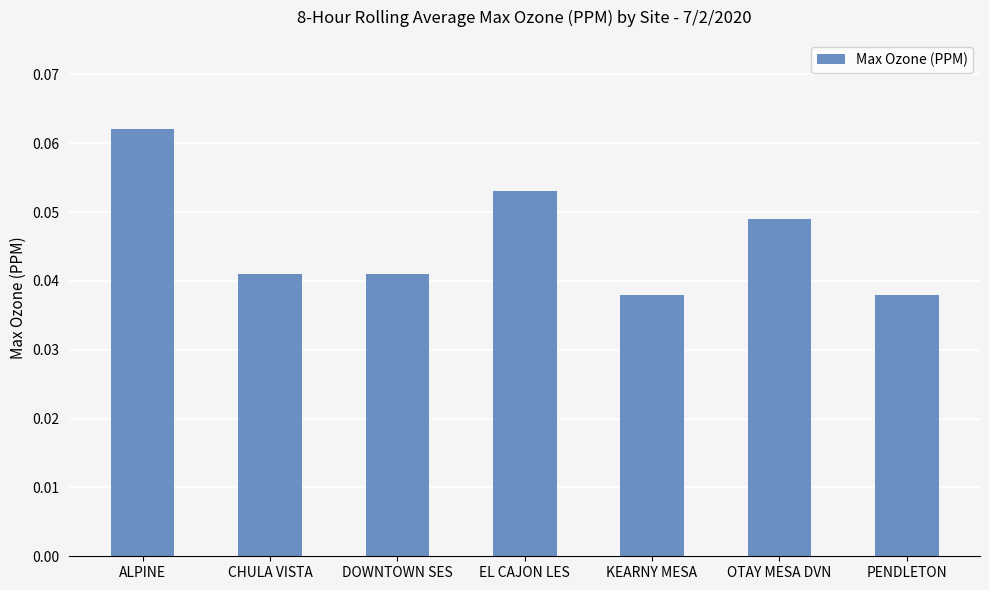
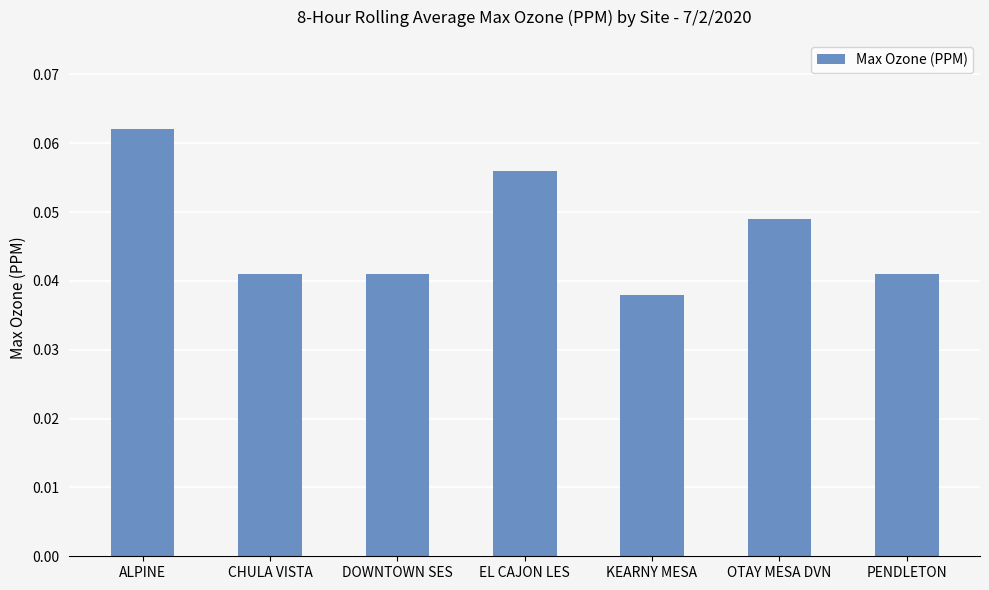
  {
    "ALPINE": 0.062,
    "CHULA VISTA": 0.041,
    "DOWNTOWN SES": 0.041,
-   "EL CAJON LES": 0.053,
+   "EL CAJON LES": 0.056,
    "KEARNY MESA": 0.038,
    "OTAY MESA DVN": 0.049,
-   "PENDLETON": 0.038
+   "PENDLETON": 0.041
  }
